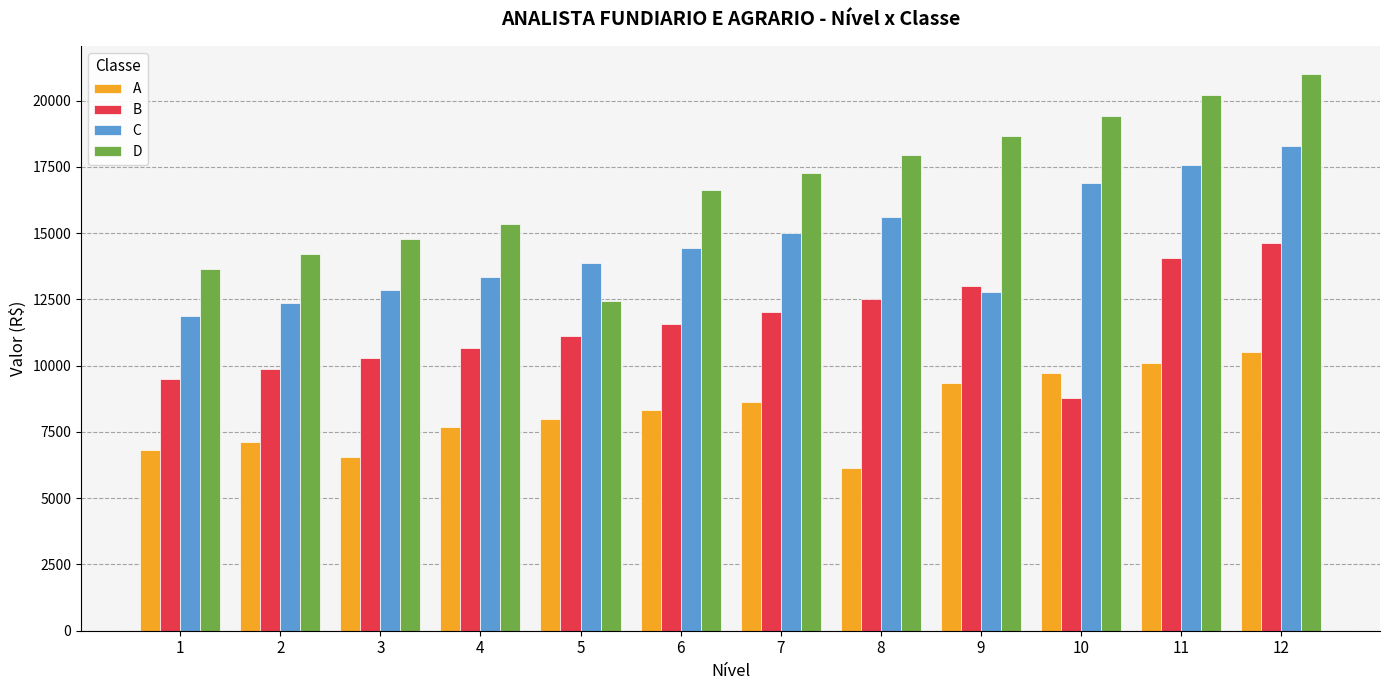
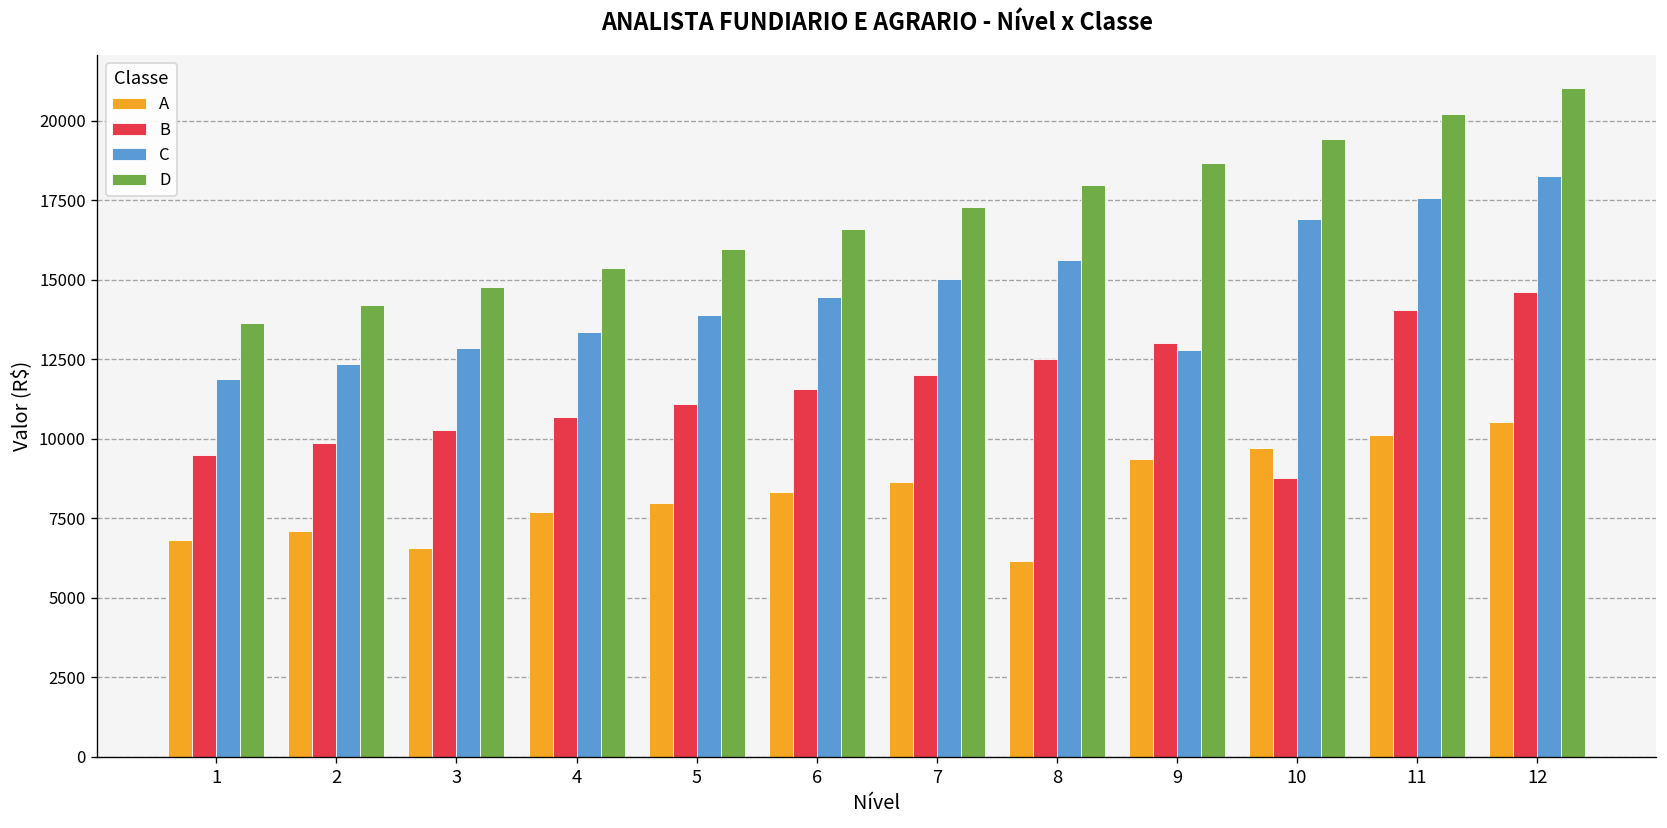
  {
    "A": {
      "1": 6800,
      "2": 7100,
      "3": 6600,
      "4": 7700,
      "5": 8000,
      "6": 8300,
      "7": 8600,
      "8": 6200,
      "9": 9400,
      "10": 9700,
      "11": 10100,
      "12": 10500
    },
    "B": {
      "1": 9500,
      "2": 9900,
      "3": 10300,
      "4": 10700,
      "5": 11100,
      "6": 11600,
      "7": 12000,
      "8": 12500,
      "9": 13000,
      "10": 8800,
      "11": 14100,
      "12": 14600
    },
    "C": {
      "1": 11900,
      "2": 12300,
      "3": 12800,
      "4": 13400,
      "5": 13900,
      "6": 14400,
      "7": 15000,
      "8": 15600,
      "9": 12800,
      "10": 16900,
      "11": 17600,
      "12": 18300
    },
    "D": {
      "1": 13600,
      "2": 14200,
      "3": 14800,
      "4": 15400,
-     "5": 12500,
+     "5": 16000,
      "6": 16600,
      "7": 17300,
      "8": 18000,
      "9": 18700,
      "10": 19400,
      "11": 20200,
      "12": 21000
    }
  }
